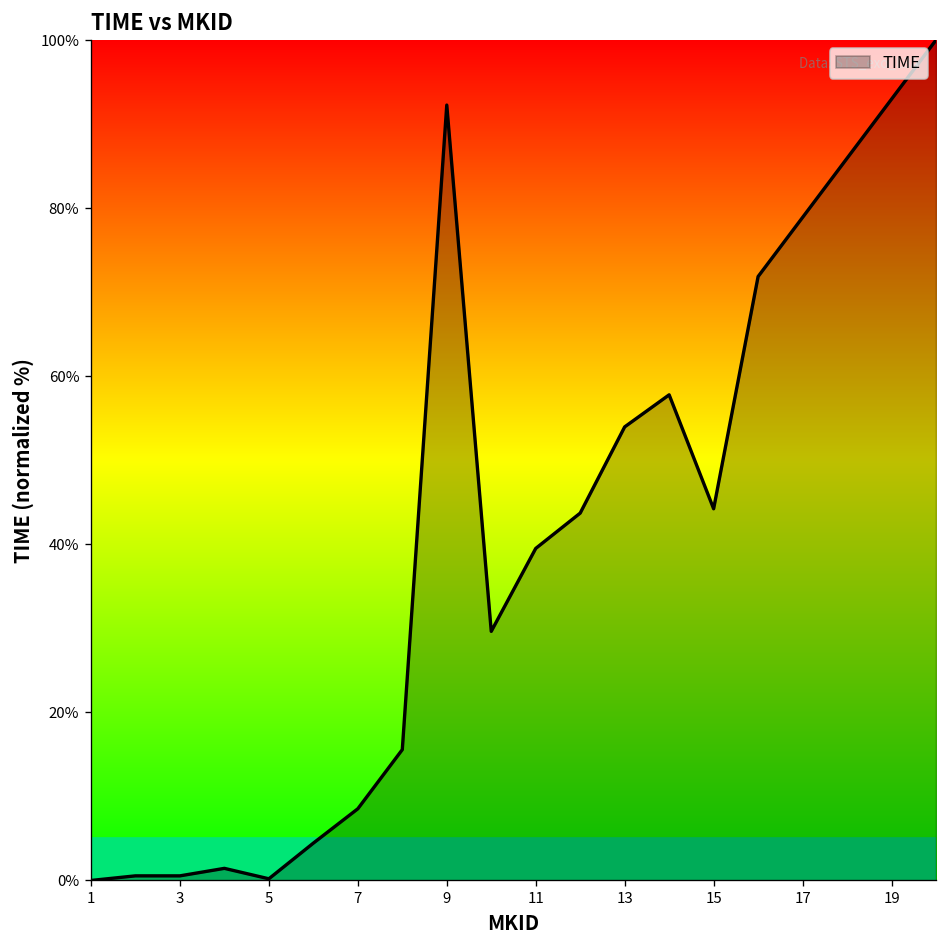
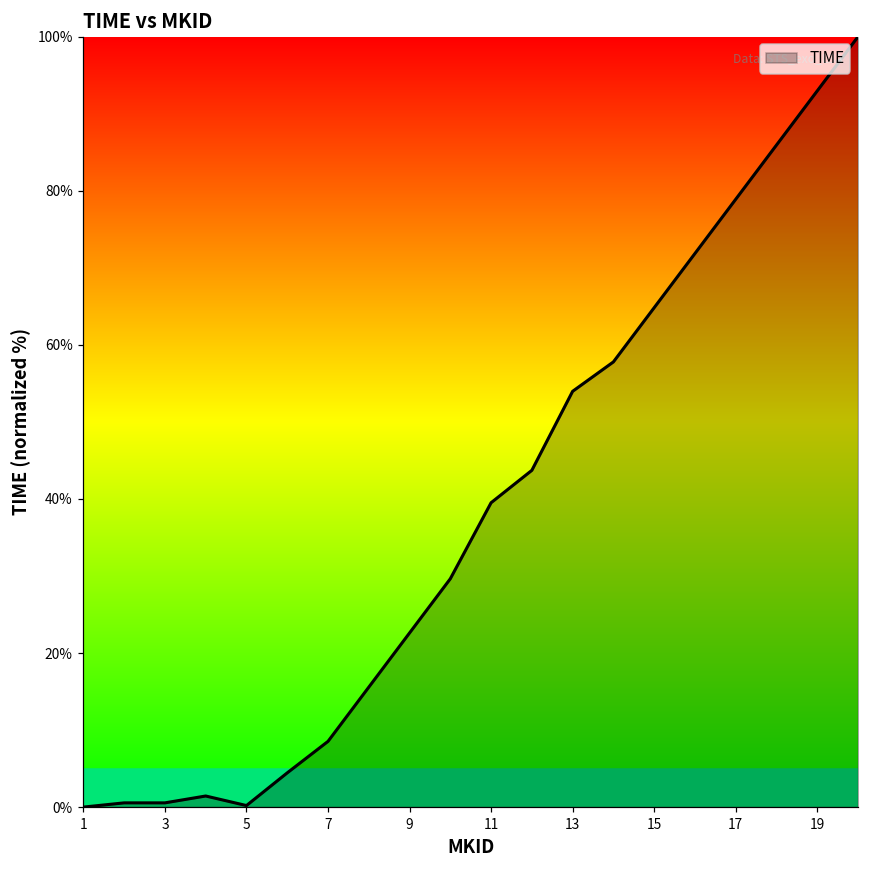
  {
    "7": "9%",
-   "9": "92%",
+   "9": "23%",
    "11": "40%",
    "13": "54%",
-   "15": "44%",
+   "15": "65%",
    "17": "79%",
    "19": "93%"
  }
